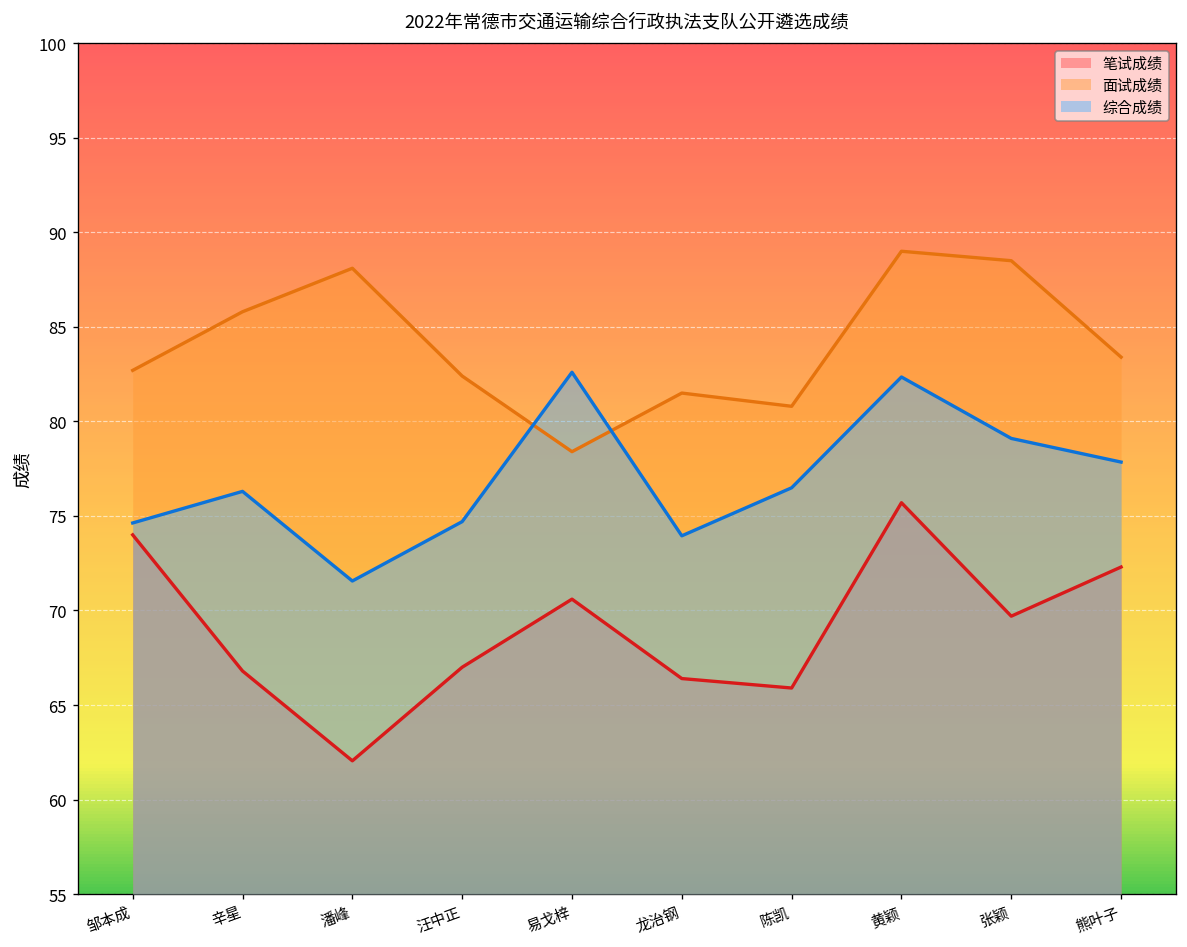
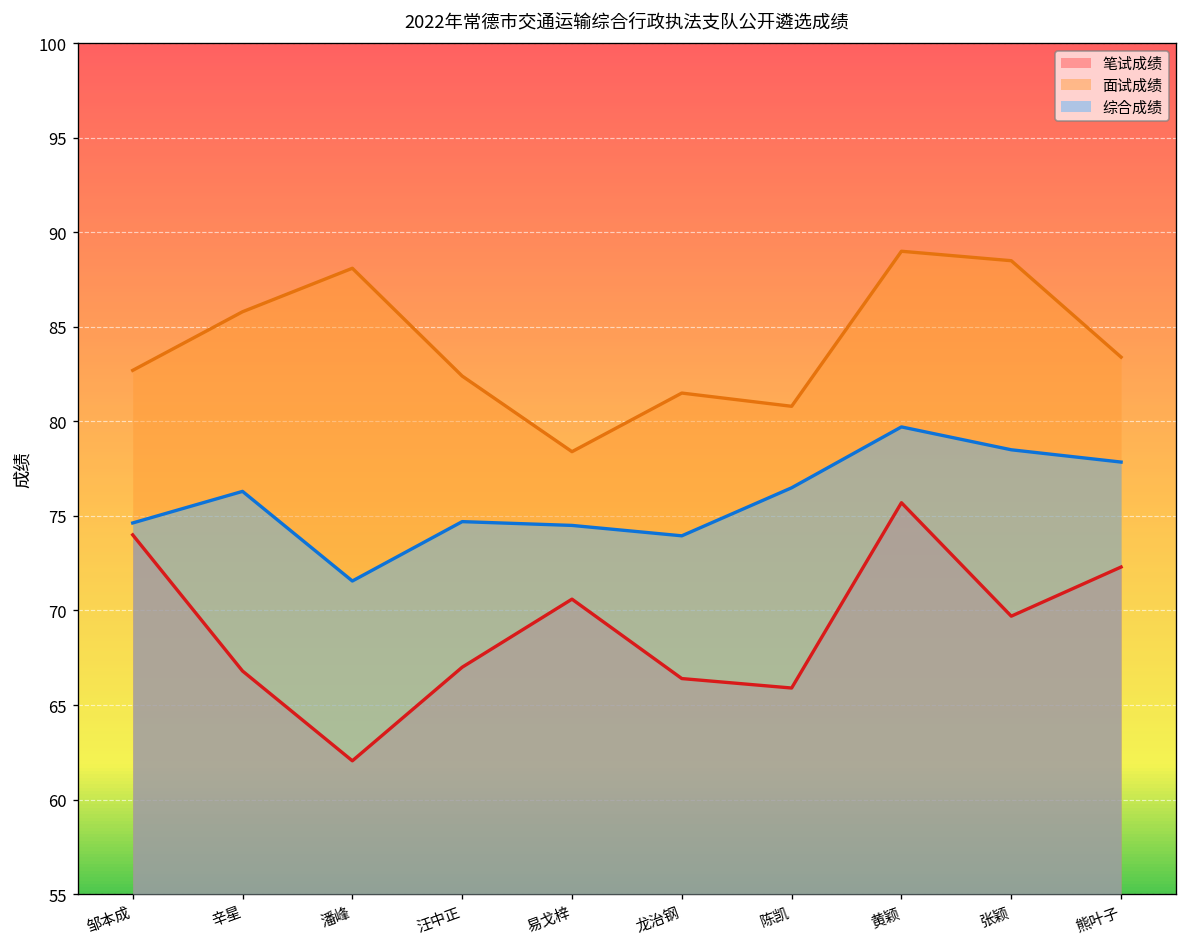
  {
    "综合成绩": {
      "邹本成": 74.6,
      "辛星": 76.3,
      "潘峰": 71.6,
      "汪中正": 74.7,
-     "易戈梓": 82.6,
+     "易戈梓": 74.5,
      "龙治钢": 74.0,
      "陈凯": 76.5,
-     "黄颖": 82.4,
-     "张颖": 79.1,
+     "黄颖": 79.7,
+     "张颖": 78.5,
      "熊叶子": 77.9
    }
  }
